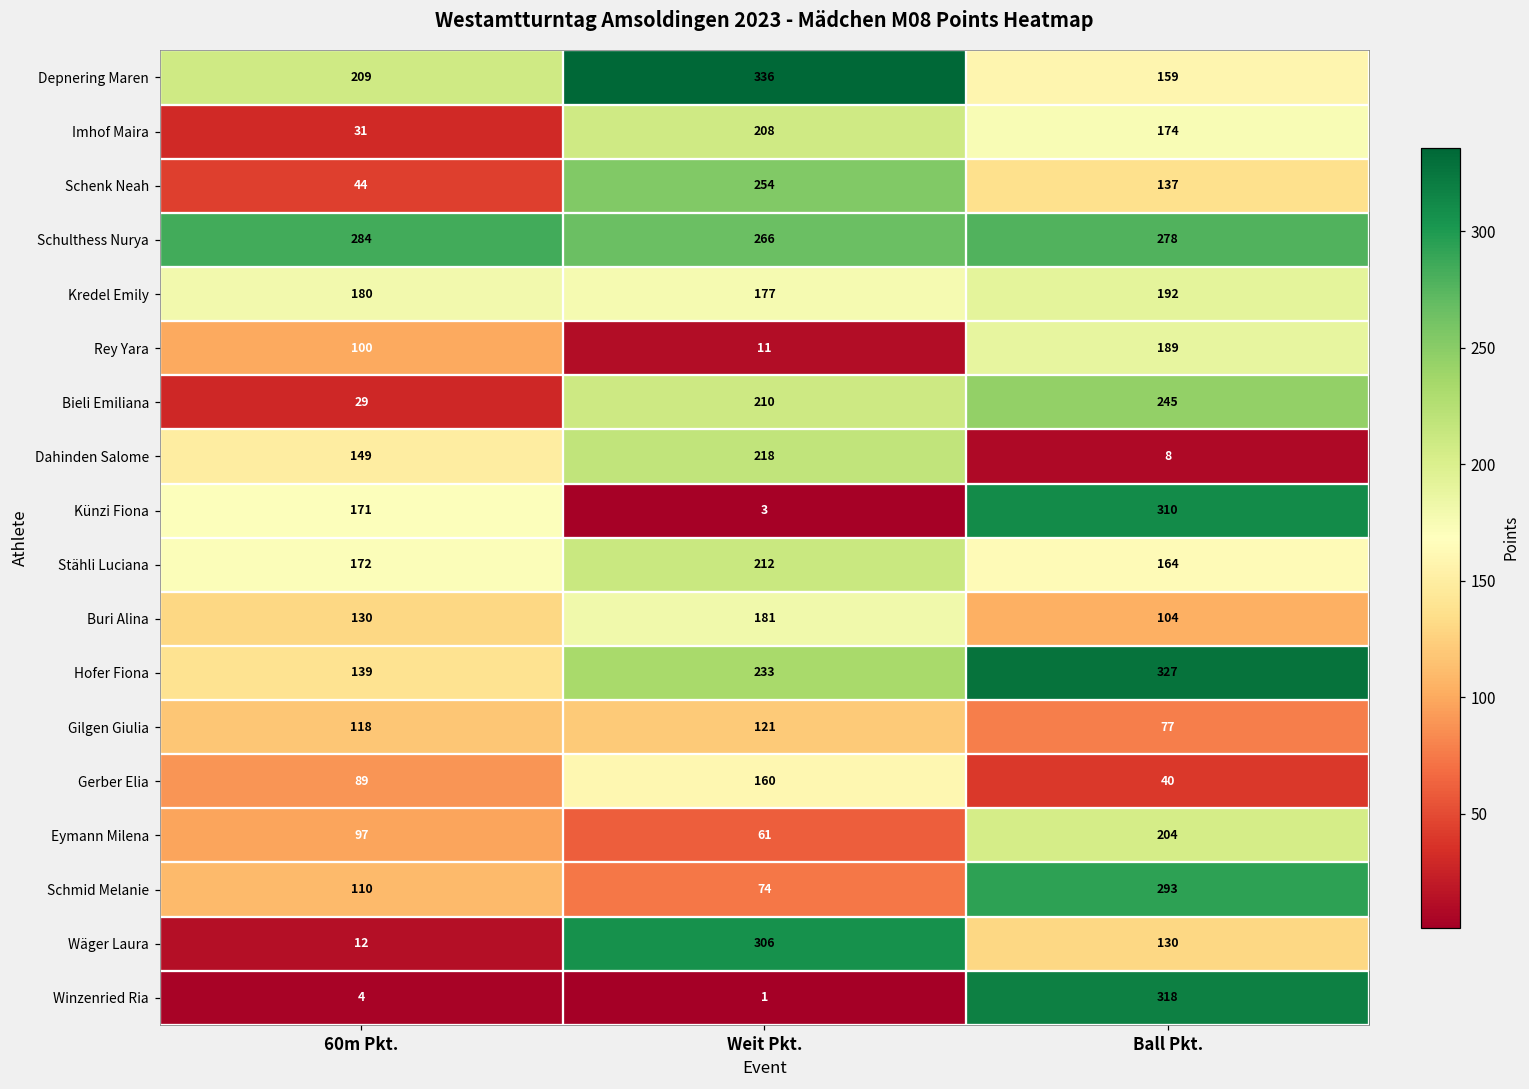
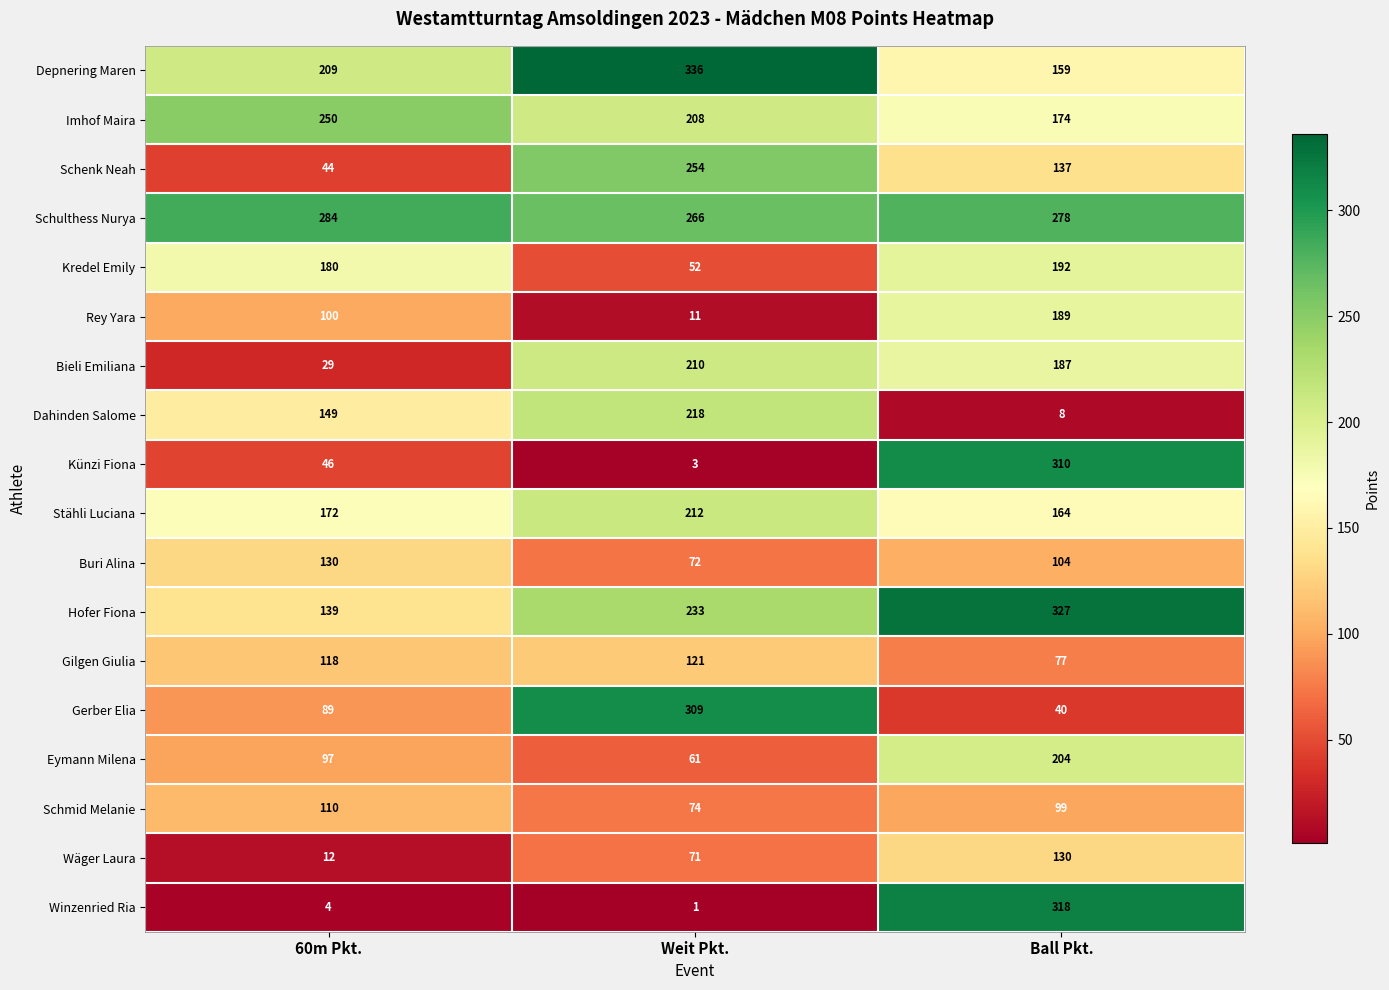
  {
    "Depnering Maren": {
      "60m Pkt.": 209,
      "Weit Pkt.": 336,
      "Ball Pkt.": 159
    },
    "Imhof Maira": {
-     "60m Pkt.": 31,
+     "60m Pkt.": 250,
      "Weit Pkt.": 208,
      "Ball Pkt.": 174
    },
    "Schenk Neah": {
      "60m Pkt.": 44,
      "Weit Pkt.": 254,
      "Ball Pkt.": 137
    },
    "Schulthess Nurya": {
      "60m Pkt.": 284,
      "Weit Pkt.": 266,
      "Ball Pkt.": 278
    },
    "Kredel Emily": {
      "60m Pkt.": 180,
-     "Weit Pkt.": 177,
+     "Weit Pkt.": 52,
      "Ball Pkt.": 192
    },
    "Rey Yara": {
      "60m Pkt.": 100,
      "Weit Pkt.": 11,
      "Ball Pkt.": 189
    },
    "Bieli Emiliana": {
      "60m Pkt.": 29,
      "Weit Pkt.": 210,
-     "Ball Pkt.": 245
+     "Ball Pkt.": 187
    },
    "Dahinden Salome": {
      "60m Pkt.": 149,
      "Weit Pkt.": 218,
      "Ball Pkt.": 8
    },
    "Künzi Fiona": {
-     "60m Pkt.": 171,
+     "60m Pkt.": 46,
      "Weit Pkt.": 3,
      "Ball Pkt.": 310
    },
    "Stähli Luciana": {
      "60m Pkt.": 172,
      "Weit Pkt.": 212,
      "Ball Pkt.": 164
    },
    "Buri Alina": {
      "60m Pkt.": 130,
-     "Weit Pkt.": 181,
+     "Weit Pkt.": 72,
      "Ball Pkt.": 104
    },
    "Hofer Fiona": {
      "60m Pkt.": 139,
      "Weit Pkt.": 233,
      "Ball Pkt.": 327
    },
    "Gilgen Giulia": {
      "60m Pkt.": 118,
      "Weit Pkt.": 121,
      "Ball Pkt.": 77
    },
    "Gerber Elia": {
      "60m Pkt.": 89,
-     "Weit Pkt.": 160,
+     "Weit Pkt.": 309,
      "Ball Pkt.": 40
    },
    "Eymann Milena": {
      "60m Pkt.": 97,
      "Weit Pkt.": 61,
      "Ball Pkt.": 204
    },
    "Schmid Melanie": {
      "60m Pkt.": 110,
      "Weit Pkt.": 74,
-     "Ball Pkt.": 293
+     "Ball Pkt.": 99
    },
    "Wäger Laura": {
      "60m Pkt.": 12,
-     "Weit Pkt.": 306,
+     "Weit Pkt.": 71,
      "Ball Pkt.": 130
    },
    "Winzenried Ria": {
      "60m Pkt.": 4,
      "Weit Pkt.": 1,
      "Ball Pkt.": 318
    }
  }
